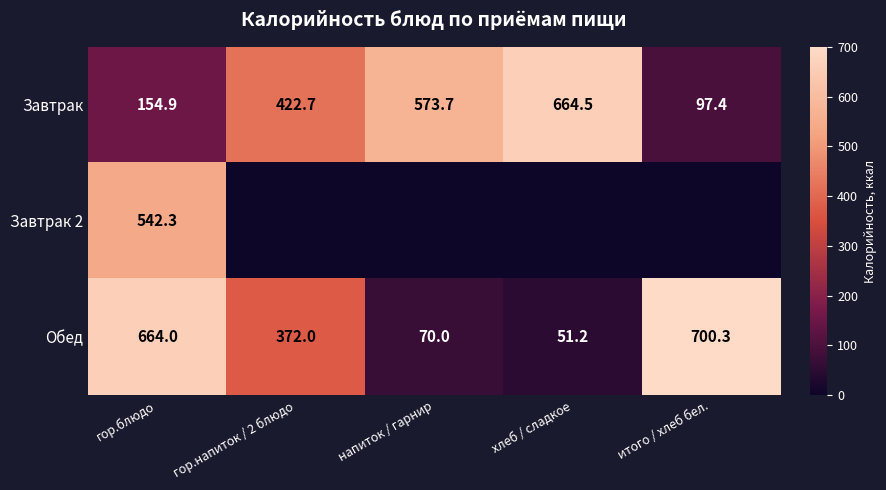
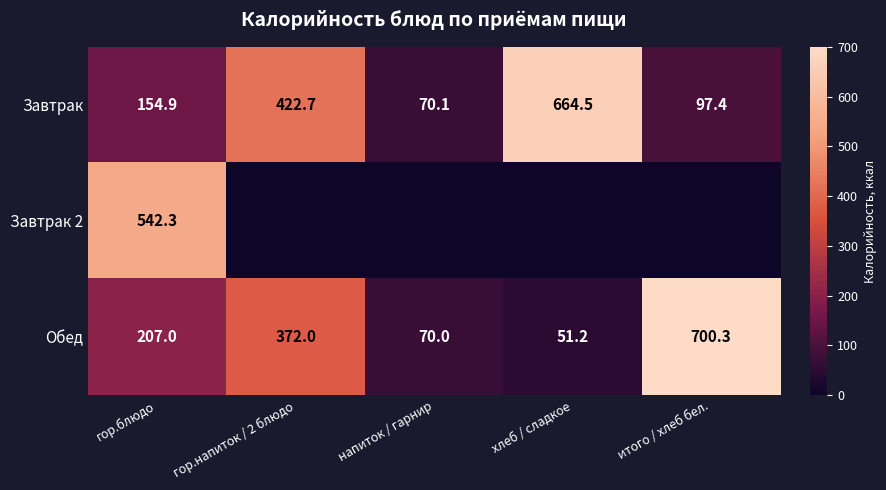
  {
    "Завтрак": {
      "гор.блюдо": 154.9,
      "гор.напиток / 2 блюдо": 422.7,
-     "напиток / гарнир": 573.7,
+     "напиток / гарнир": 70.1,
      "хлеб / сладкое": 664.5,
      "итого / хлеб бел.": 97.4
    },
    "Завтрак 2": {
      "гор.блюдо": 542.3
    },
    "Обед": {
-     "гор.блюдо": 664.0,
+     "гор.блюдо": 207.0,
      "гор.напиток / 2 блюдо": 372.0,
      "напиток / гарнир": 70.0,
      "хлеб / сладкое": 51.2,
      "итого / хлеб бел.": 700.3
    }
  }
